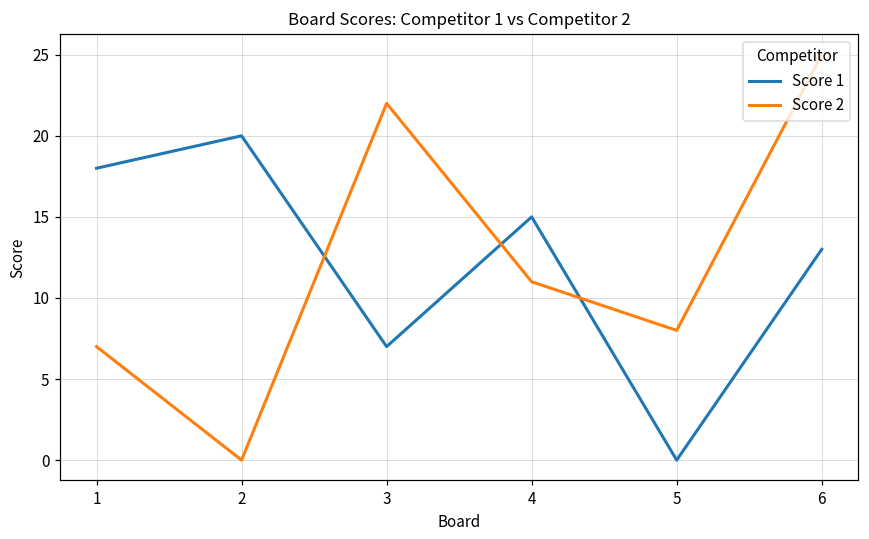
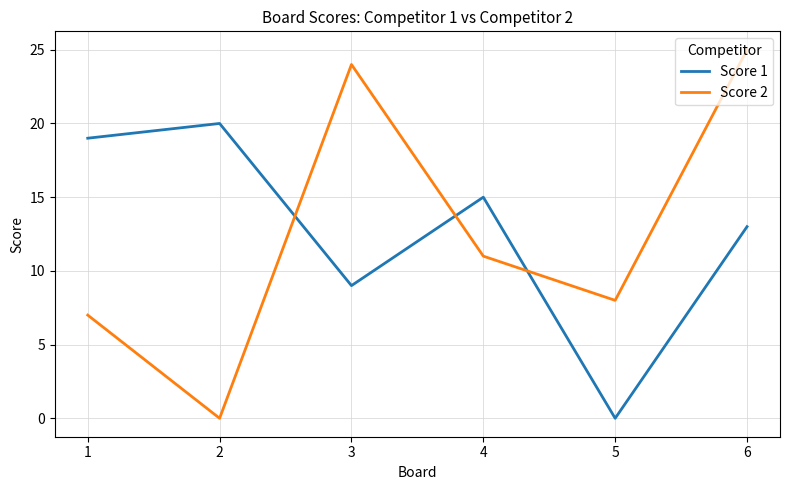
  {
    "Score 1": {
-     "1": 18,
+     "1": 19,
      "2": 20,
-     "3": 7,
+     "3": 9,
      "4": 15,
      "5": 0,
      "6": 13
    },
    "Score 2": {
      "1": 7,
      "2": 0,
-     "3": 22,
+     "3": 24,
      "4": 11,
      "5": 8
    }
  }
